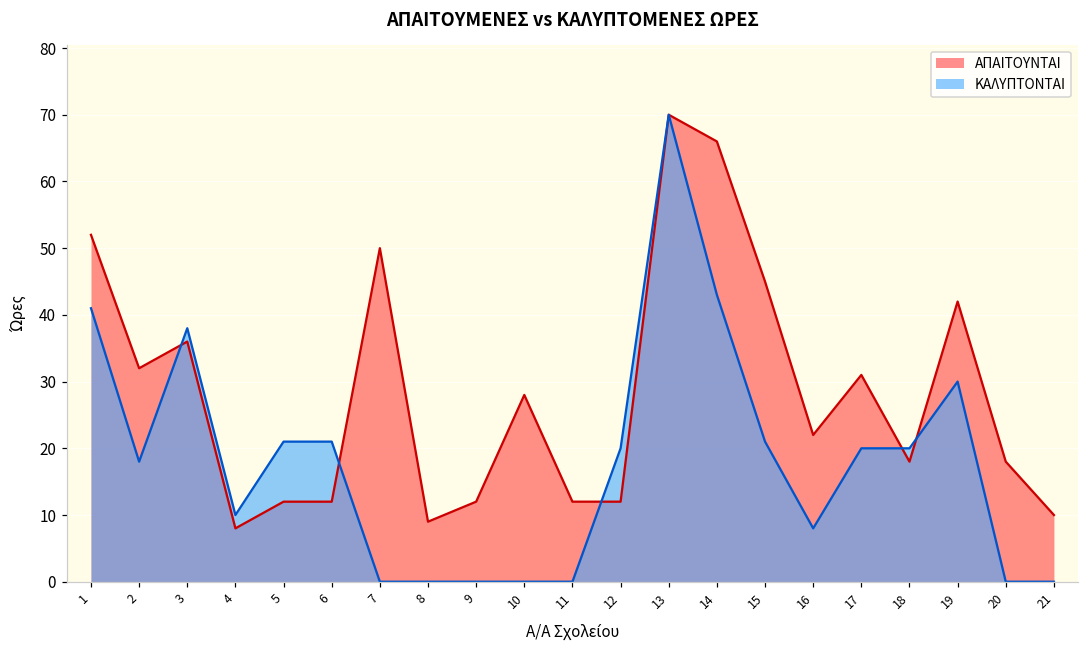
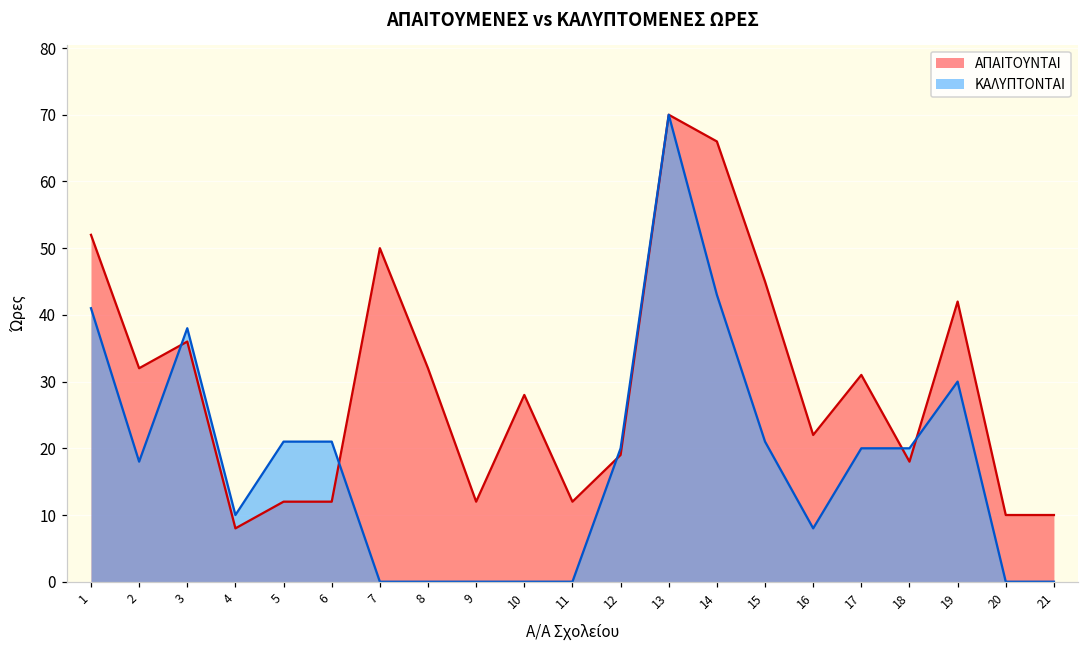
  {
    "ΑΠΑΙΤΟΥΝΤΑΙ": {
      "1": 52,
      "2": 32,
      "3": 36,
      "4": 8,
      "5": 12,
      "6": 12,
      "7": 50,
-     "8": 9,
+     "8": 32,
      "9": 12,
      "10": 28,
      "11": 12,
-     "12": 12,
+     "12": 19,
      "14": 66,
      "15": 45,
      "16": 22,
      "17": 31,
      "18": 18,
      "19": 42,
-     "20": 18,
+     "20": 10,
      "21": 10
    },
    "ΚΑΛΥΠΤΟΝΤΑΙ": {
      "1": 41,
      "2": 18,
      "3": 38,
      "4": 10,
      "5": 21,
      "6": 21,
      "7": 0,
      "8": 0,
      "9": 0,
      "10": 0,
      "11": 0,
      "12": 20,
      "14": 43,
      "15": 21,
      "16": 8,
      "17": 20,
      "18": 20,
      "19": 30,
      "20": 0,
      "21": 0
    }
  }
